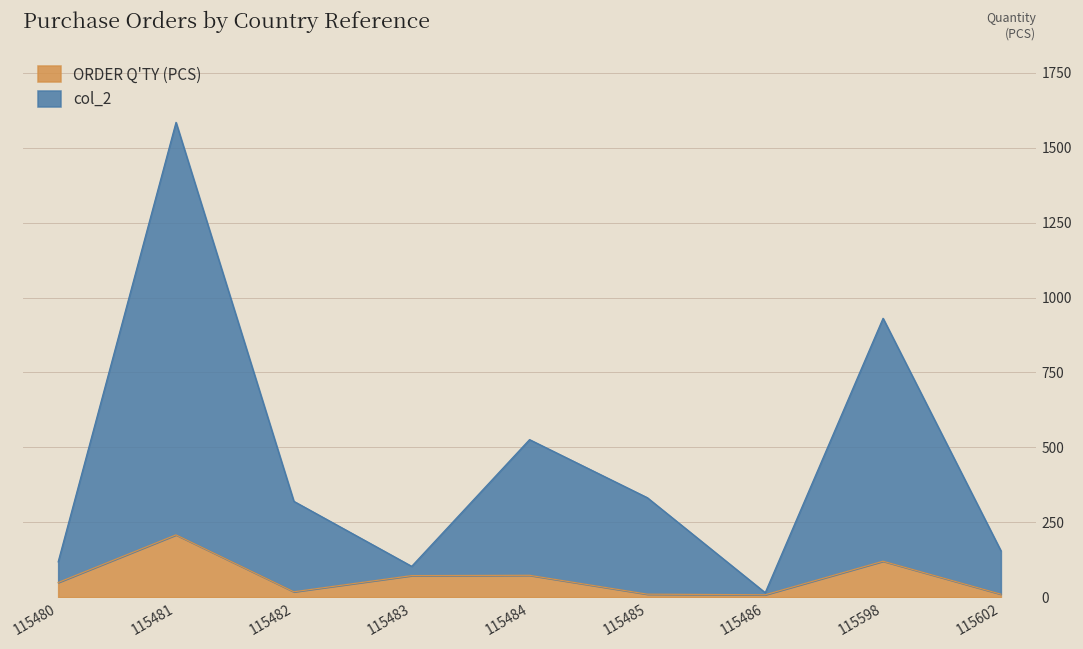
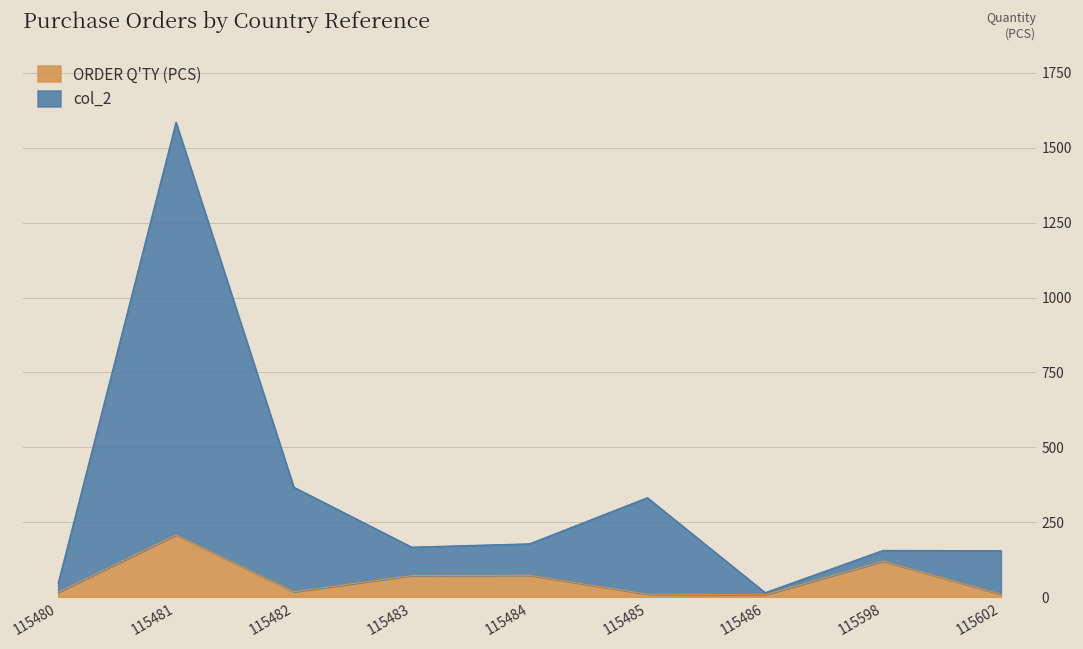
  {
    "ORDER Q'TY (PCS)": {
-     "115480": 50,
+     "115480": 20,
      "115481": 210,
      "115482": 20,
      "115483": 70,
      "115484": 70,
      "115485": 10,
      "115598": 120,
      "115602": 10
    },
    "col_2": {
-     "115480": 70,
+     "115480": 30,
      "115481": 1380,
-     "115482": 300,
-     "115483": 30,
-     "115484": 450,
+     "115482": 350,
+     "115483": 100,
+     "115484": 110,
      "115485": 320,
-     "115598": 810,
+     "115598": 40,
      "115602": 150
    }
  }
